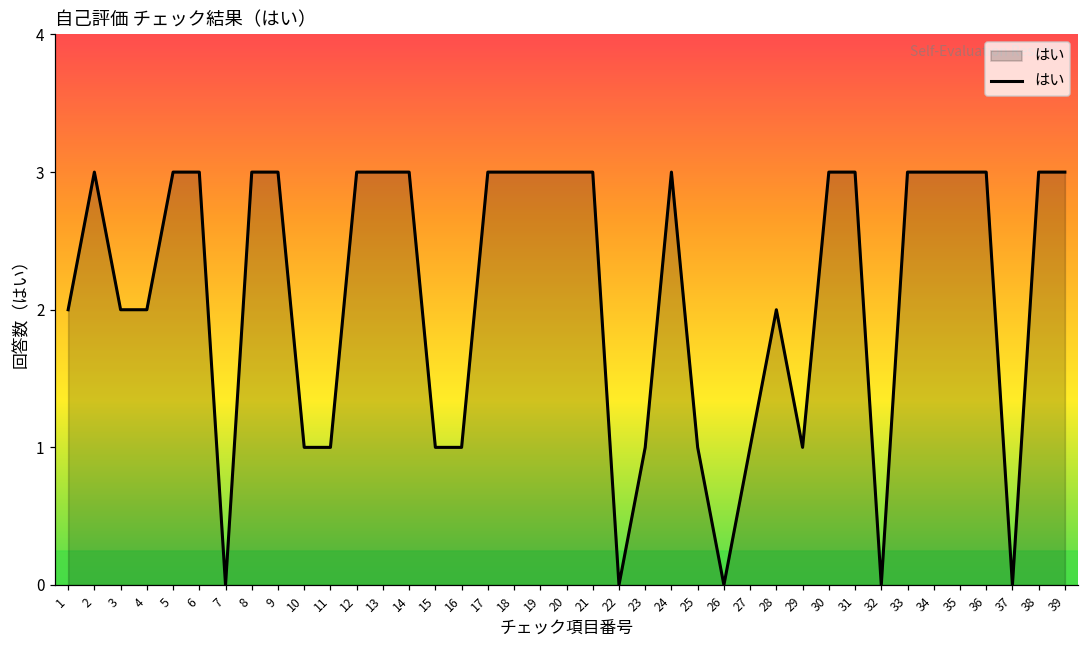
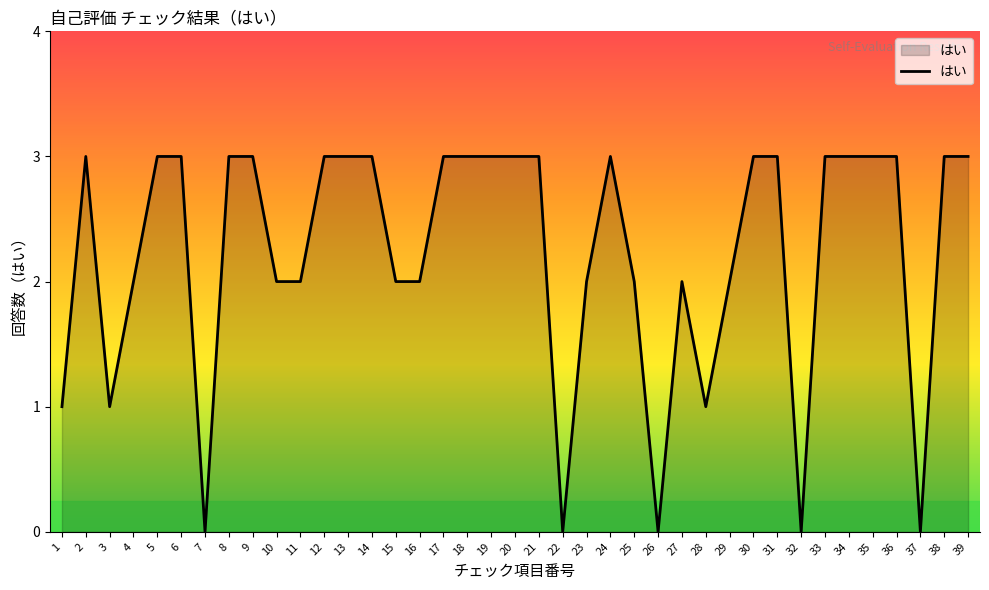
  {
-   "1": 2,
+   "1": 1,
    "2": 3,
-   "3": 2,
+   "3": 1,
    "4": 2,
    "5": 3,
    "6": 3,
    "8": 3,
    "9": 3,
-   "10": 1,
-   "11": 1,
+   "10": 2,
+   "11": 2,
    "12": 3,
    "13": 3,
    "14": 3,
-   "15": 1,
-   "16": 1,
+   "15": 2,
+   "16": 2,
    "17": 3,
    "18": 3,
    "19": 3,
    "20": 3,
    "21": 3,
-   "23": 1,
+   "23": 2,
    "24": 3,
-   "25": 1,
-   "27": 1,
-   "28": 2,
-   "29": 1,
+   "25": 2,
+   "27": 2,
+   "28": 1,
+   "29": 2,
    "30": 3,
    "31": 3,
    "33": 3,
    "34": 3,
    "35": 3,
    "36": 3,
    "38": 3,
    "39": 3
  }
